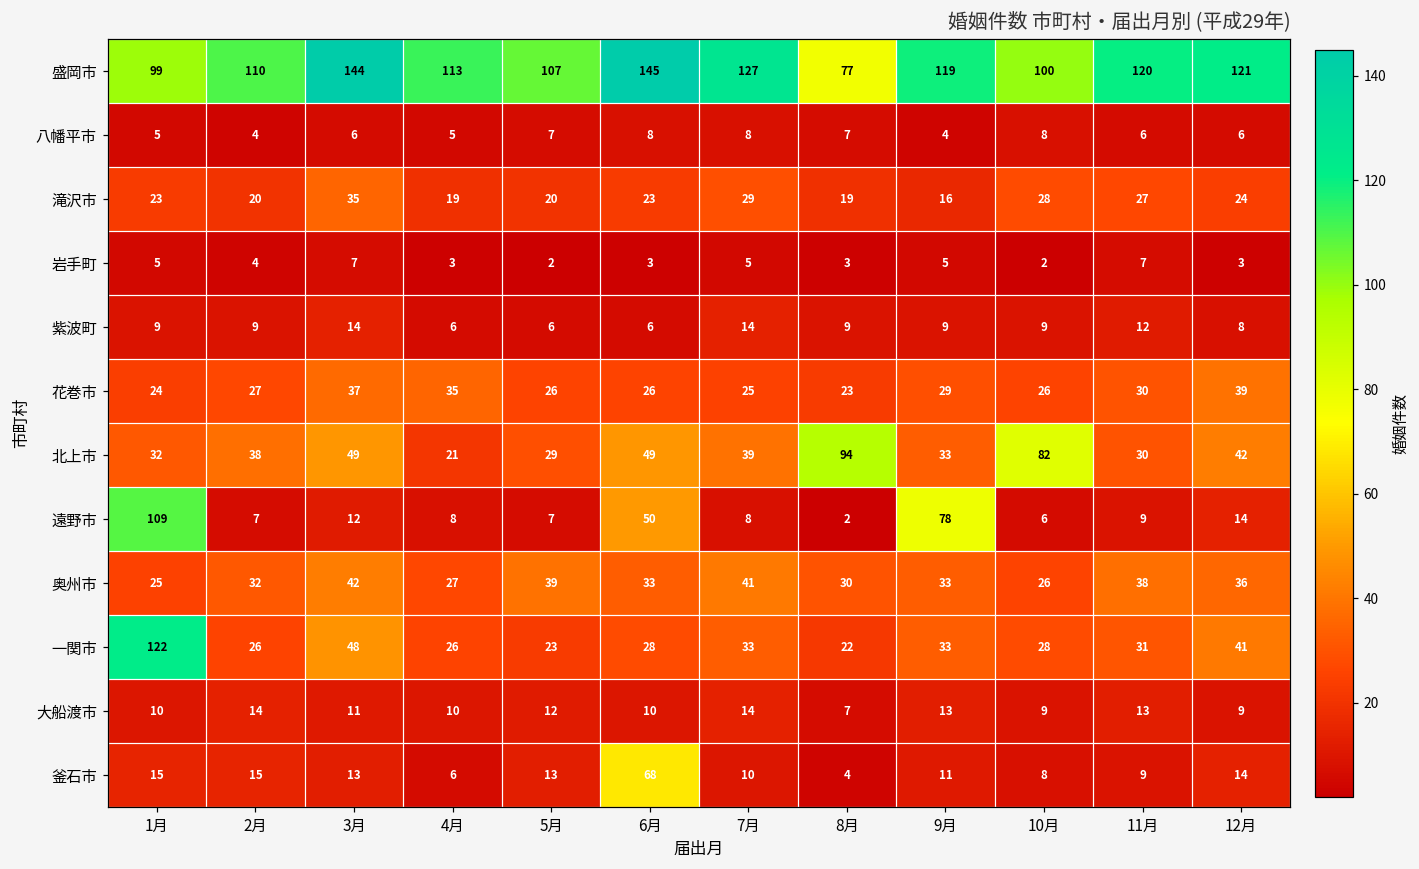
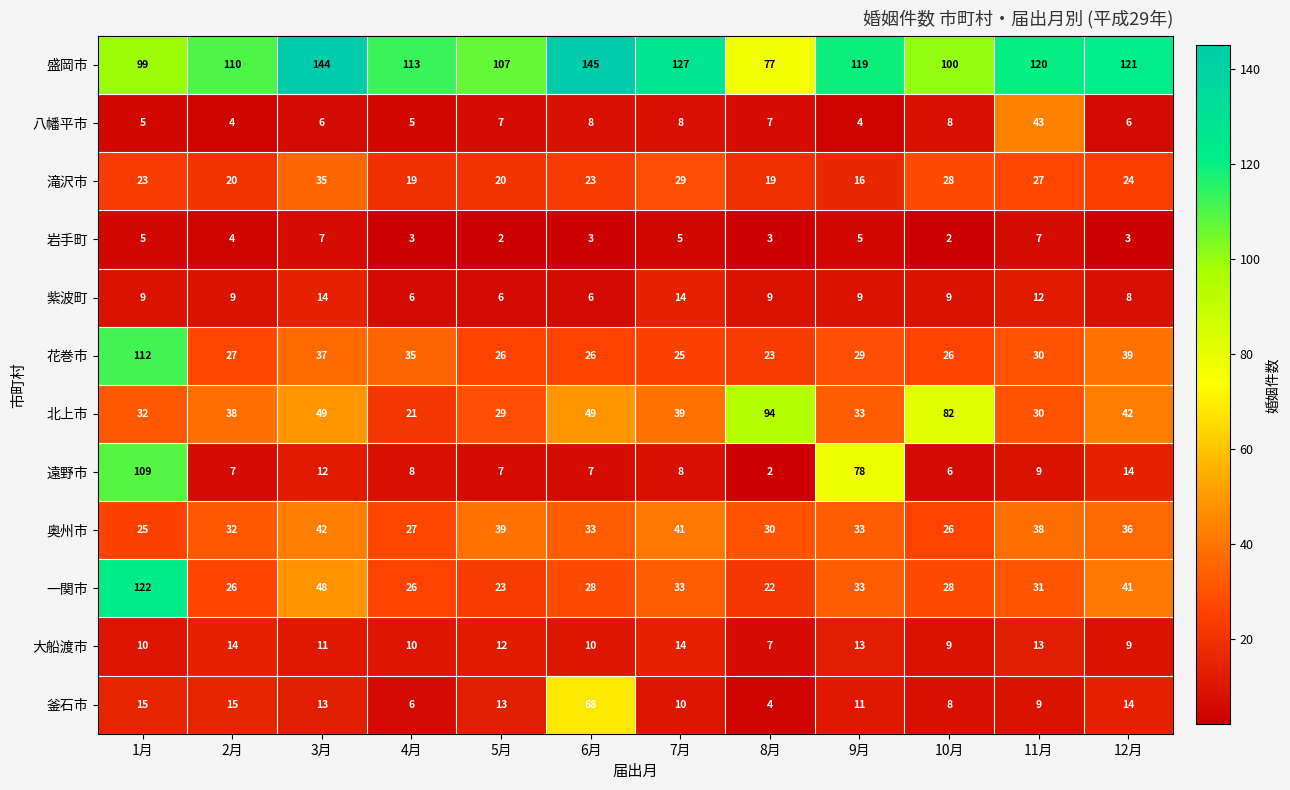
  {
    "盛岡市": {
      "1月": 99,
      "2月": 110,
      "3月": 144,
      "4月": 113,
      "5月": 107,
      "6月": 145,
      "7月": 127,
      "8月": 77,
      "9月": 119,
      "10月": 100,
      "11月": 120,
      "12月": 121
    },
    "八幡平市": {
      "1月": 5,
      "2月": 4,
      "3月": 6,
      "4月": 5,
      "5月": 7,
      "6月": 8,
      "7月": 8,
      "8月": 7,
      "9月": 4,
      "10月": 8,
-     "11月": 6,
+     "11月": 43,
      "12月": 6
    },
    "滝沢市": {
      "1月": 23,
      "2月": 20,
      "3月": 35,
      "4月": 19,
      "5月": 20,
      "6月": 23,
      "7月": 29,
      "8月": 19,
      "9月": 16,
      "10月": 28,
      "11月": 27,
      "12月": 24
    },
    "岩手町": {
      "1月": 5,
      "2月": 4,
      "3月": 7,
      "4月": 3,
      "5月": 2,
      "6月": 3,
      "7月": 5,
      "8月": 3,
      "9月": 5,
      "10月": 2,
      "11月": 7,
      "12月": 3
    },
    "紫波町": {
      "1月": 9,
      "2月": 9,
      "3月": 14,
      "4月": 6,
      "5月": 6,
      "6月": 6,
      "7月": 14,
      "8月": 9,
      "9月": 9,
      "10月": 9,
      "11月": 12,
      "12月": 8
    },
    "花巻市": {
-     "1月": 24,
+     "1月": 112,
      "2月": 27,
      "3月": 37,
      "4月": 35,
      "5月": 26,
      "6月": 26,
      "7月": 25,
      "8月": 23,
      "9月": 29,
      "10月": 26,
      "11月": 30,
      "12月": 39
    },
    "北上市": {
      "1月": 32,
      "2月": 38,
      "3月": 49,
      "4月": 21,
      "5月": 29,
      "6月": 49,
      "7月": 39,
      "8月": 94,
      "9月": 33,
      "10月": 82,
      "11月": 30,
      "12月": 42
    },
    "遠野市": {
      "1月": 109,
      "2月": 7,
      "3月": 12,
      "4月": 8,
      "5月": 7,
-     "6月": 50,
+     "6月": 7,
      "7月": 8,
      "8月": 2,
      "9月": 78,
      "10月": 6,
      "11月": 9,
      "12月": 14
    },
    "奥州市": {
      "1月": 25,
      "2月": 32,
      "3月": 42,
      "4月": 27,
      "5月": 39,
      "6月": 33,
      "7月": 41,
      "8月": 30,
      "9月": 33,
      "10月": 26,
      "11月": 38,
      "12月": 36
    },
    "一関市": {
      "1月": 122,
      "2月": 26,
      "3月": 48,
      "4月": 26,
      "5月": 23,
      "6月": 28,
      "7月": 33,
      "8月": 22,
      "9月": 33,
      "10月": 28,
      "11月": 31,
      "12月": 41
    },
    "大船渡市": {
      "1月": 10,
      "2月": 14,
      "3月": 11,
      "4月": 10,
      "5月": 12,
      "6月": 10,
      "7月": 14,
      "8月": 7,
      "9月": 13,
      "10月": 9,
      "11月": 13,
      "12月": 9
    },
    "釜石市": {
      "1月": 15,
      "2月": 15,
      "3月": 13,
      "4月": 6,
      "5月": 13,
      "6月": 68,
      "7月": 10,
      "8月": 4,
      "9月": 11,
      "10月": 8,
      "11月": 9,
      "12月": 14
    }
  }
